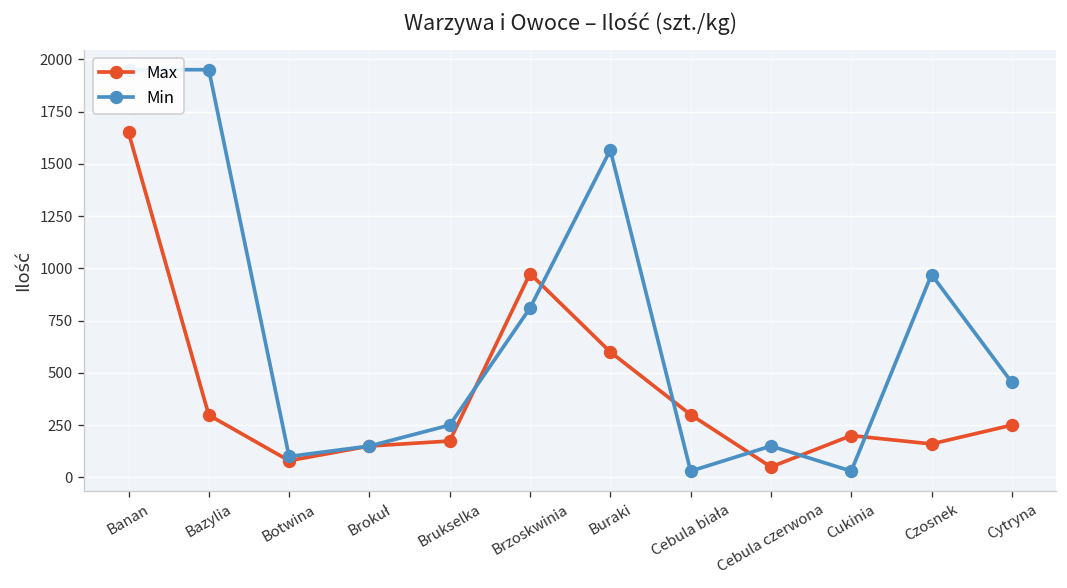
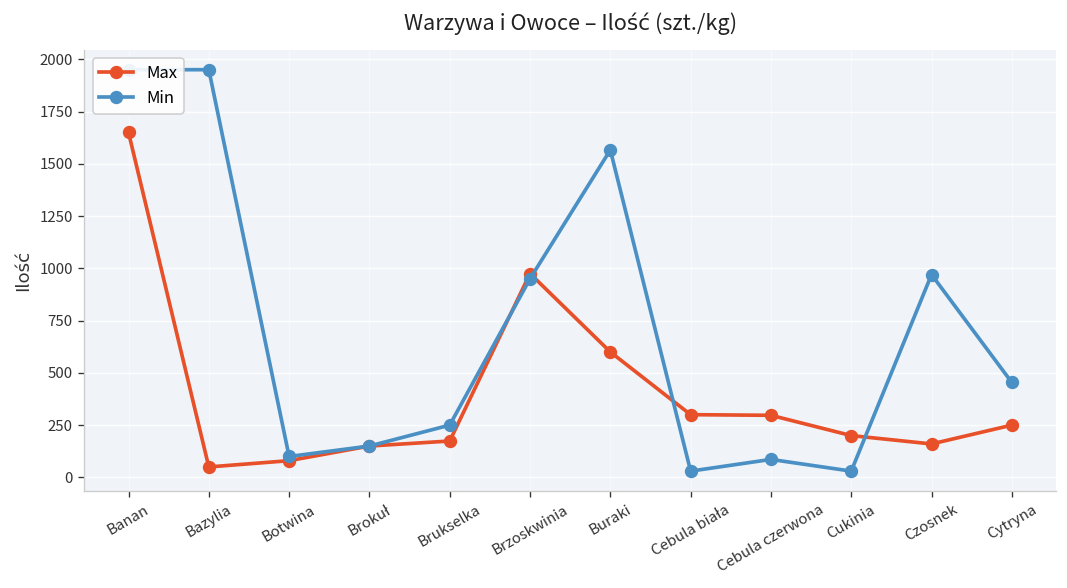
  {
    "Max": {
      "Banan": 1650,
-     "Bazylia": 300,
+     "Bazylia": 50,
      "Botwina": 80,
      "Brukselka": 170,
      "Brzoskwinia": 980,
      "Buraki": 600,
      "Cebula biała": 300,
-     "Cebula czerwona": 50,
+     "Cebula czerwona": 300,
      "Cukinia": 200,
      "Czosnek": 160,
      "Cytryna": 250
    },
    "Min": {
      "Bazylia": 1950,
      "Botwina": 100,
      "Brukselka": 250,
-     "Brzoskwinia": 810,
+     "Brzoskwinia": 950,
      "Buraki": 1570,
      "Cebula biała": 30,
-     "Cebula czerwona": 150,
+     "Cebula czerwona": 90,
      "Cukinia": 30,
      "Czosnek": 970,
      "Cytryna": 450
    }
  }
